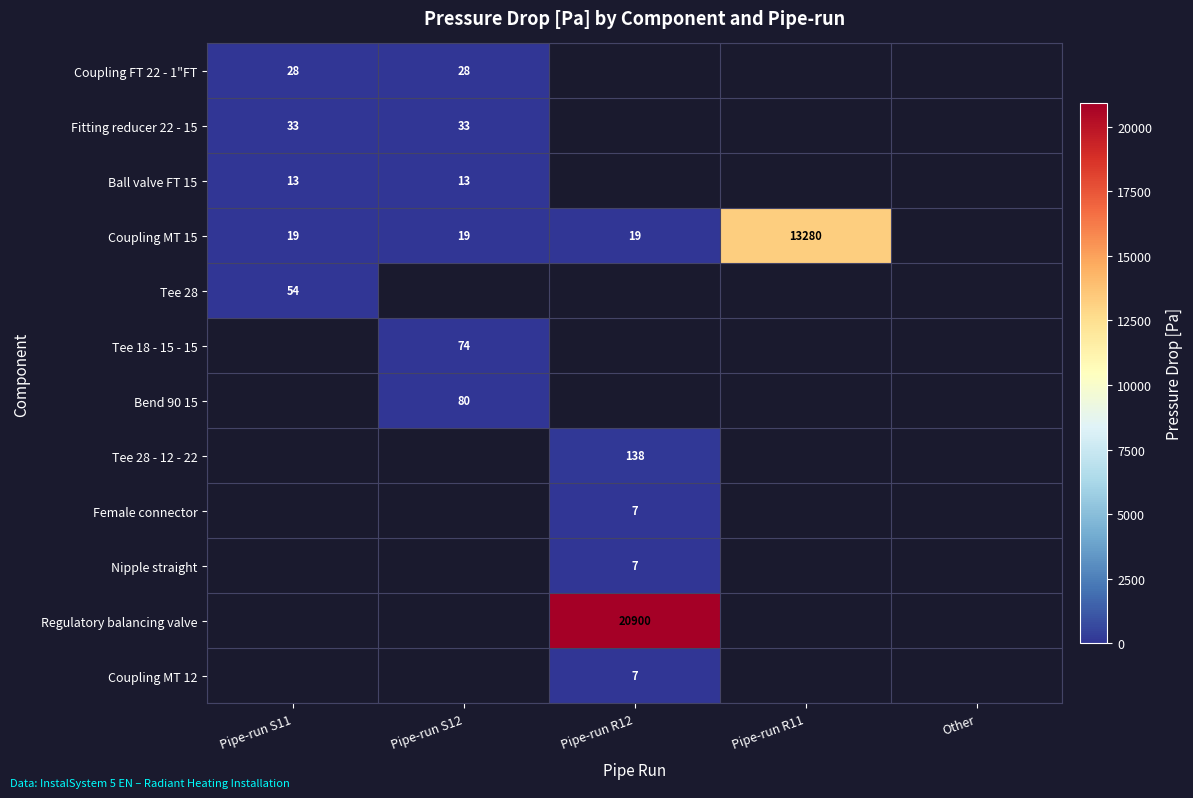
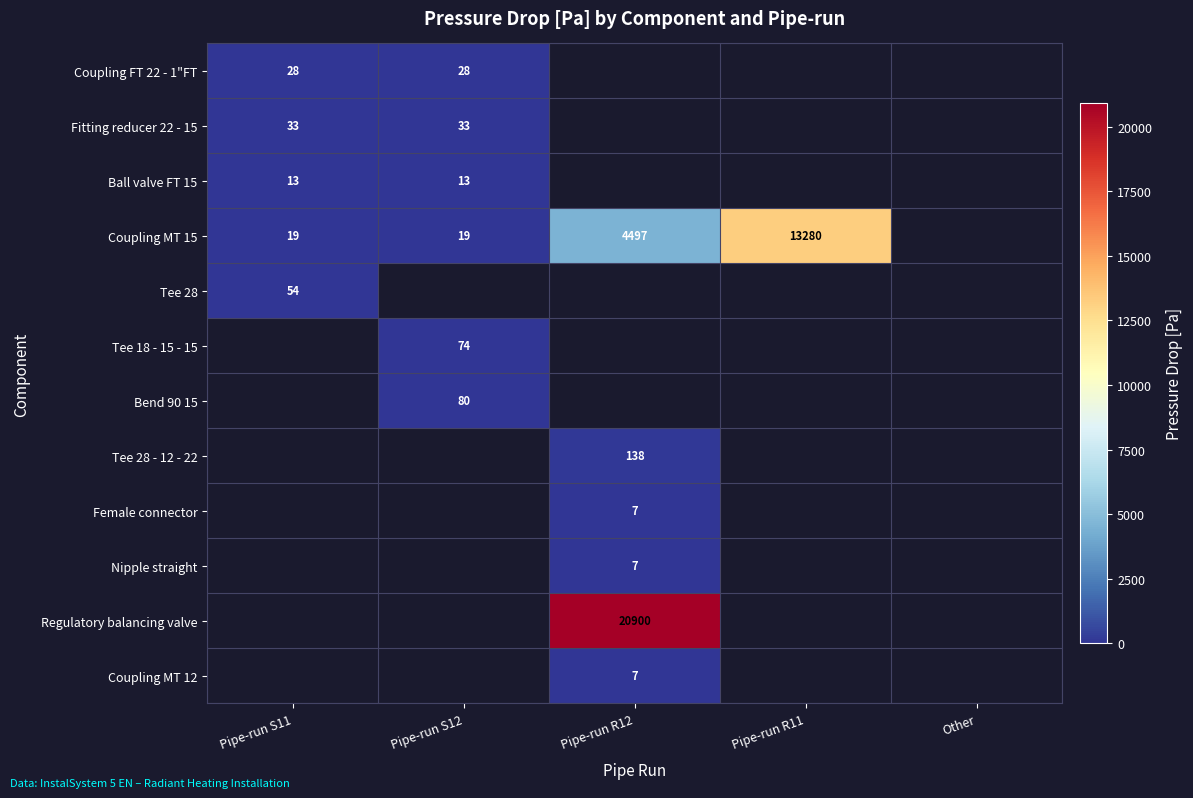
  {
    "Coupling FT 22 - 1\"FT": {
      "Pipe-run S11": 28,
      "Pipe-run S12": 28
    },
    "Fitting reducer 22 - 15": {
      "Pipe-run S11": 33,
      "Pipe-run S12": 33
    },
    "Ball valve FT 15": {
      "Pipe-run S11": 13,
      "Pipe-run S12": 13
    },
    "Coupling MT 15": {
      "Pipe-run S11": 19,
      "Pipe-run S12": 19,
-     "Pipe-run R12": 19,
+     "Pipe-run R12": 4497,
      "Pipe-run R11": 13280
    },
    "Tee 28": {
      "Pipe-run S11": 54
    },
    "Tee 18 - 15 - 15": {
      "Pipe-run S12": 74
    },
    "Bend 90 15": {
      "Pipe-run S12": 80
    },
    "Tee 28 - 12 - 22": {
      "Pipe-run R12": 138
    },
    "Female connector": {
      "Pipe-run R12": 7
    },
    "Nipple straight": {
      "Pipe-run R12": 7
    },
    "Regulatory balancing valve": {
      "Pipe-run R12": 20900
    },
    "Coupling MT 12": {
      "Pipe-run R12": 7
    }
  }
